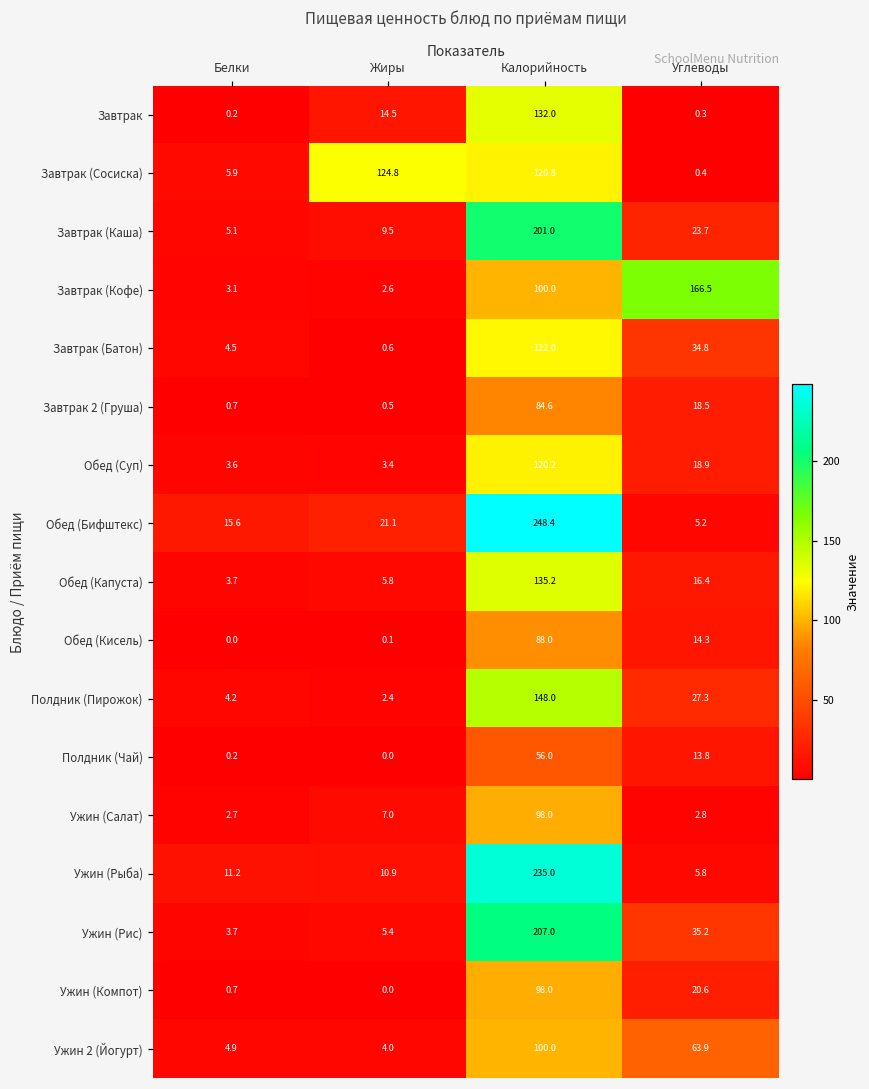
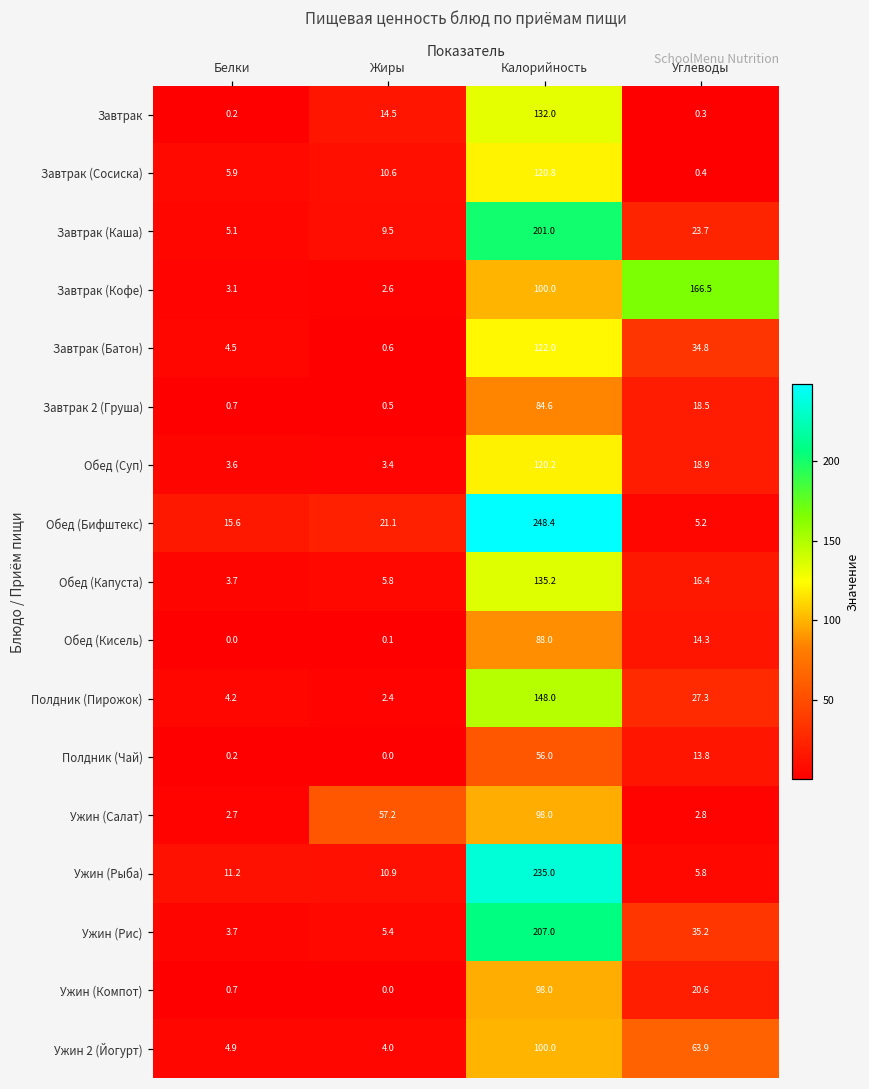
  {
    "Завтрак": {
      "Белки": 0.2,
      "Жиры": 14.5,
      "Калорийность": 132.0,
      "Углеводы": 0.3
    },
    "Завтрак (Сосиска)": {
      "Белки": 5.9,
-     "Жиры": 124.8,
+     "Жиры": 10.6,
      "Калорийность": 120.8,
      "Углеводы": 0.4
    },
    "Завтрак (Каша)": {
      "Белки": 5.1,
      "Жиры": 9.5,
      "Калорийность": 201.0,
      "Углеводы": 23.7
    },
    "Завтрак (Кофе)": {
      "Белки": 3.1,
      "Жиры": 2.6,
      "Калорийность": 100.0,
      "Углеводы": 166.5
    },
    "Завтрак (Батон)": {
      "Белки": 4.5,
      "Жиры": 0.6,
      "Калорийность": 122.0,
      "Углеводы": 34.8
    },
    "Завтрак 2 (Груша)": {
      "Белки": 0.7,
      "Жиры": 0.5,
      "Калорийность": 84.6,
      "Углеводы": 18.5
    },
    "Обед (Суп)": {
      "Белки": 3.6,
      "Жиры": 3.4,
      "Калорийность": 120.2,
      "Углеводы": 18.9
    },
    "Обед (Бифштекс)": {
      "Белки": 15.6,
      "Жиры": 21.1,
      "Калорийность": 248.4,
      "Углеводы": 5.2
    },
    "Обед (Капуста)": {
      "Белки": 3.7,
      "Жиры": 5.8,
      "Калорийность": 135.2,
      "Углеводы": 16.4
    },
    "Обед (Кисель)": {
      "Белки": 0.0,
      "Жиры": 0.1,
      "Калорийность": 88.0,
      "Углеводы": 14.3
    },
    "Полдник (Пирожок)": {
      "Белки": 4.2,
      "Жиры": 2.4,
      "Калорийность": 148.0,
      "Углеводы": 27.3
    },
    "Полдник (Чай)": {
      "Белки": 0.2,
      "Жиры": 0.0,
      "Калорийность": 56.0,
      "Углеводы": 13.8
    },
    "Ужин (Салат)": {
      "Белки": 2.7,
-     "Жиры": 7.0,
+     "Жиры": 57.2,
      "Калорийность": 98.0,
      "Углеводы": 2.8
    },
    "Ужин (Рыба)": {
      "Белки": 11.2,
      "Жиры": 10.9,
      "Калорийность": 235.0,
      "Углеводы": 5.8
    },
    "Ужин (Рис)": {
      "Белки": 3.7,
      "Жиры": 5.4,
      "Калорийность": 207.0,
      "Углеводы": 35.2
    },
    "Ужин (Компот)": {
      "Белки": 0.7,
      "Жиры": 0.0,
      "Калорийность": 98.0,
      "Углеводы": 20.6
    },
    "Ужин 2 (Йогурт)": {
      "Белки": 4.9,
      "Жиры": 4.0,
      "Калорийность": 100.0,
      "Углеводы": 63.9
    }
  }
